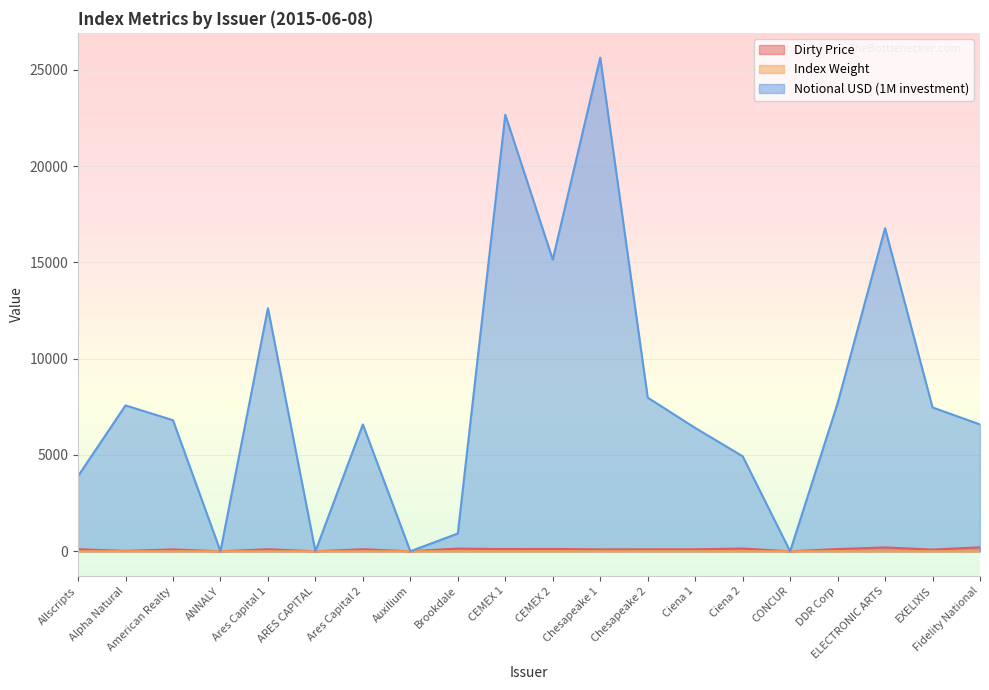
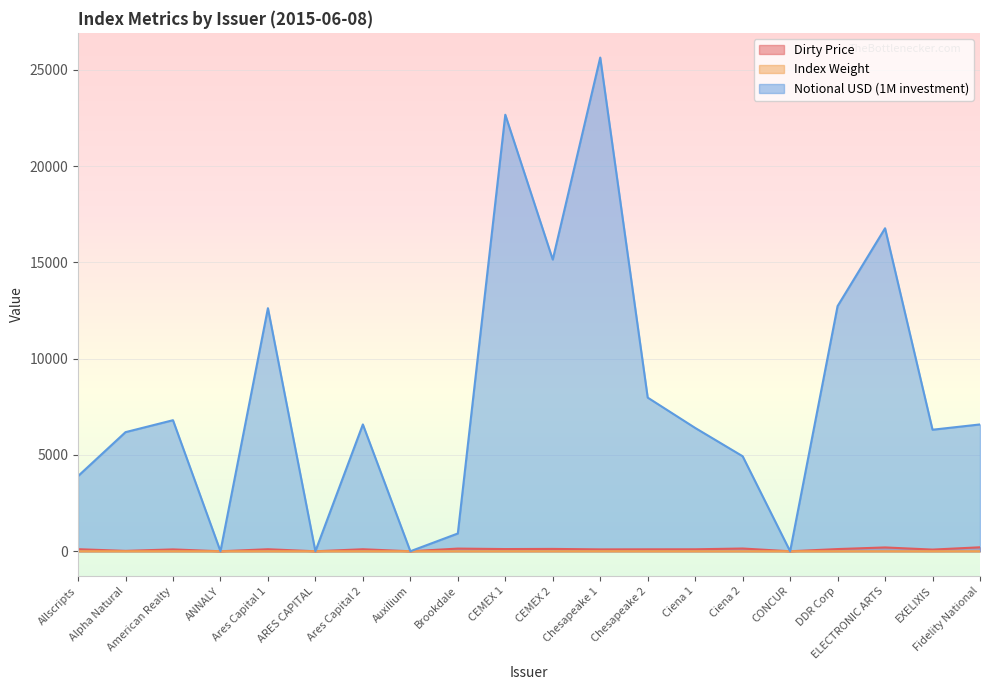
  {
    "Notional USD (1M investment)": {
      "Allscripts": 3900,
-     "Alpha Natural": 7600,
+     "Alpha Natural": 6200,
      "American Realty": 6800,
      "Ares Capital 1": 12600,
      "Ares Capital 2": 6600,
      "Brookdale": 900,
      "CEMEX 1": 22700,
      "CEMEX 2": 15100,
      "Chesapeake 1": 25600,
      "Chesapeake 2": 8000,
      "Ciena 1": 6400,
      "Ciena 2": 4900,
-     "DDR Corp": 7700,
+     "DDR Corp": 12700,
      "ELECTRONIC ARTS": 16800,
-     "EXELIXIS": 7500,
+     "EXELIXIS": 6300,
      "Fidelity National": 6600
    }
  }
